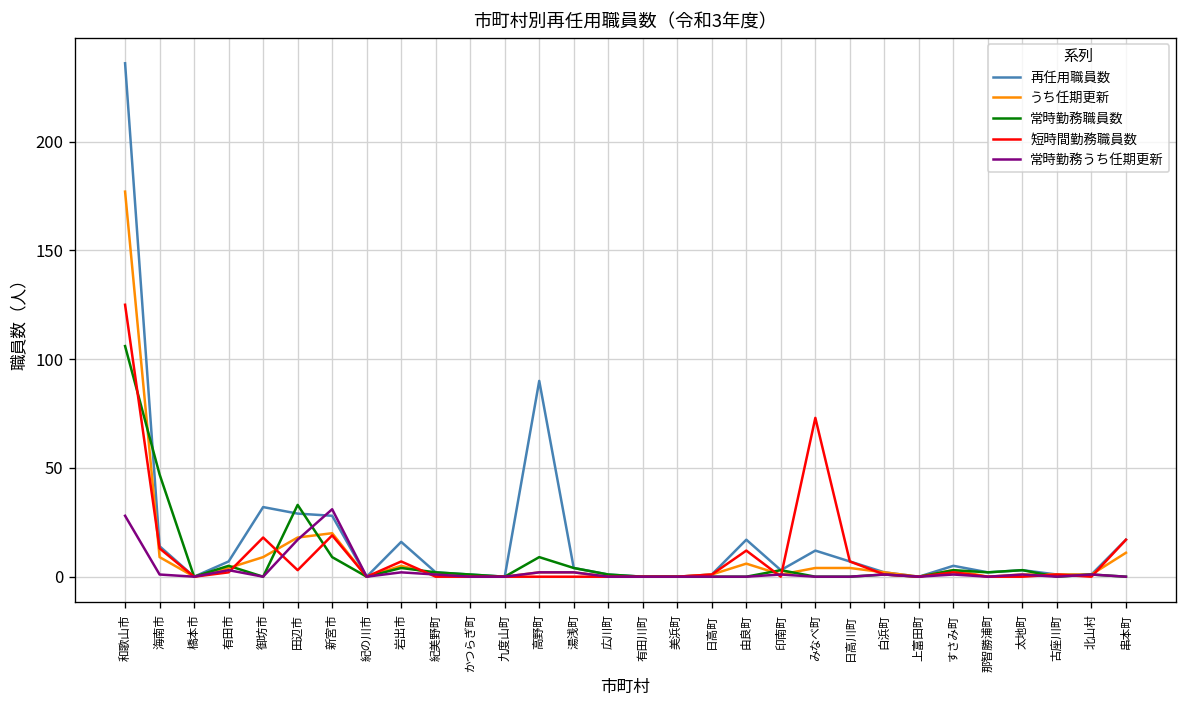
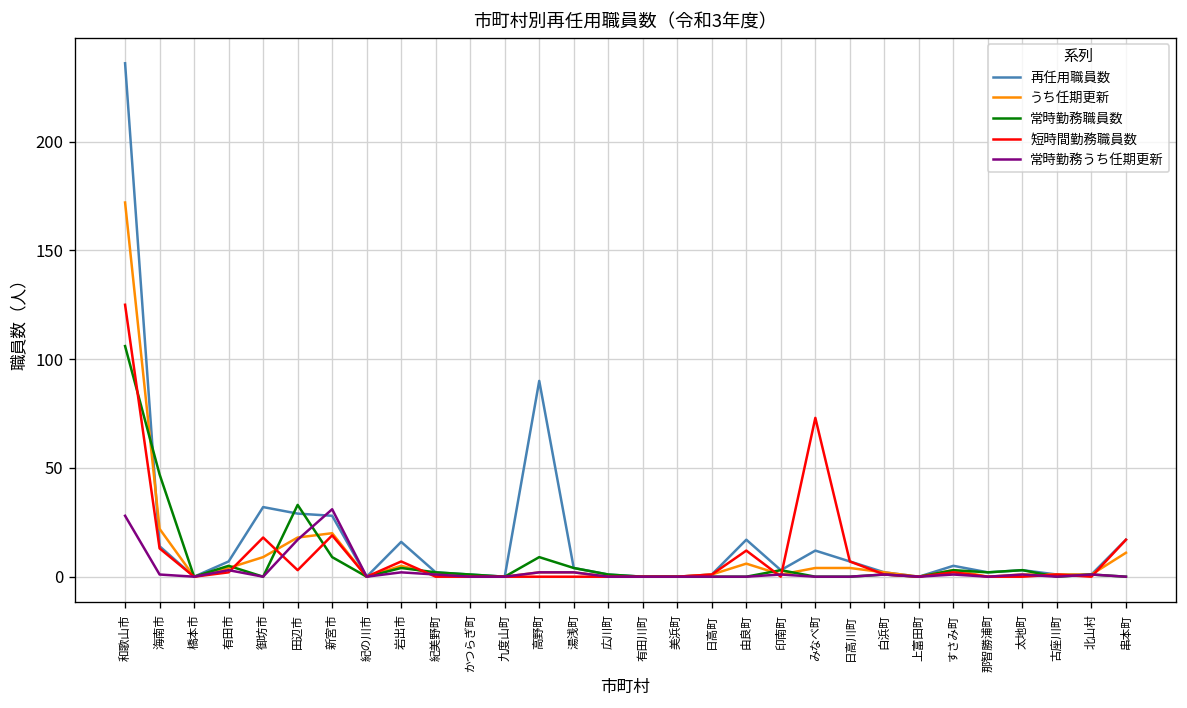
  {
    "再任用職員数": {
      "和歌山市": 236,
      "有田市": 7,
      "御坊市": 32,
      "田辺市": 29,
      "新宮市": 28,
      "岩出市": 16,
      "高野町": 90,
      "由良町": 17,
      "みなべ町": 12,
      "すさみ町": 5
    },
    "うち任期更新": {
-     "和歌山市": 177,
-     "海南市": 9,
+     "和歌山市": 172,
+     "海南市": 22,
      "御坊市": 9,
      "由良町": 6,
      "みなべ町": 4,
      "日高川町": 4,
      "串本町": 11
    },
    "常時勤務職員数": {
      "和歌山市": 106,
      "海南市": 47,
      "田辺市": 33,
      "新宮市": 9,
      "高野町": 9
    },
    "短時間勤務職員数": {
      "和歌山市": 125,
      "御坊市": 18,
      "田辺市": 3,
      "岩出市": 7,
      "高野町": 0,
      "湯浅町": 0,
      "由良町": 12,
      "みなべ町": 73
    },
    "常時勤務うち任期更新": {
      "和歌山市": 28,
      "海南市": 1,
      "新宮市": 31,
      "岩出市": 2
    }
  }
